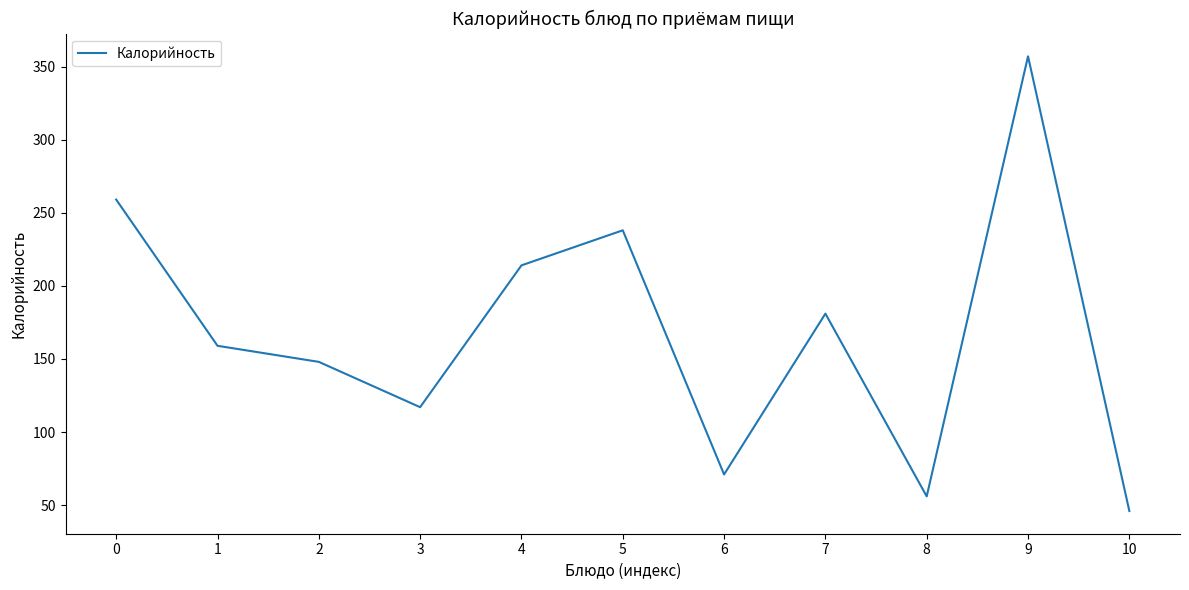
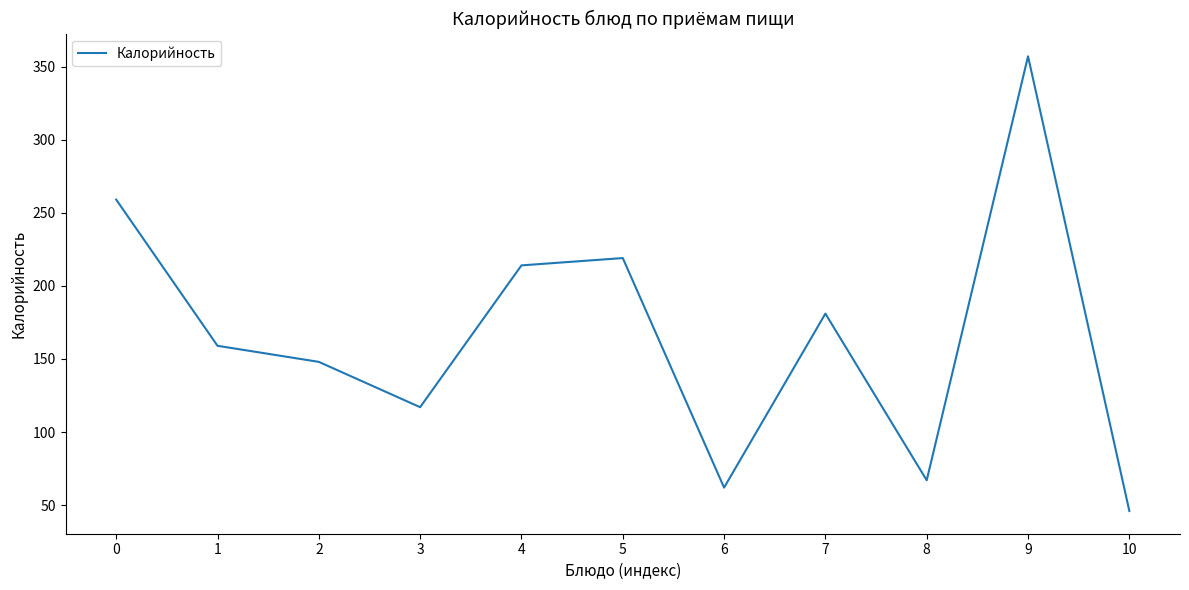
  {
    "0": 259,
    "1": 159,
    "2": 148,
    "3": 117,
    "4": 214,
-   "5": 238,
-   "6": 71,
+   "5": 219,
+   "6": 62,
    "7": 181,
-   "8": 56,
+   "8": 67,
    "9": 357,
    "10": 46
  }
